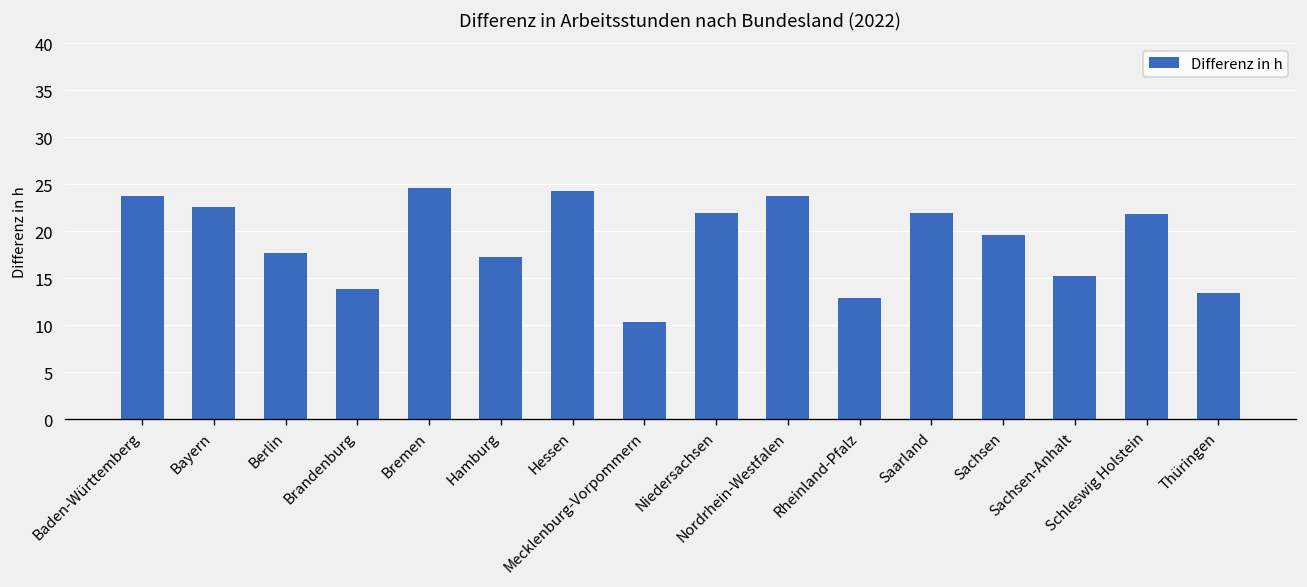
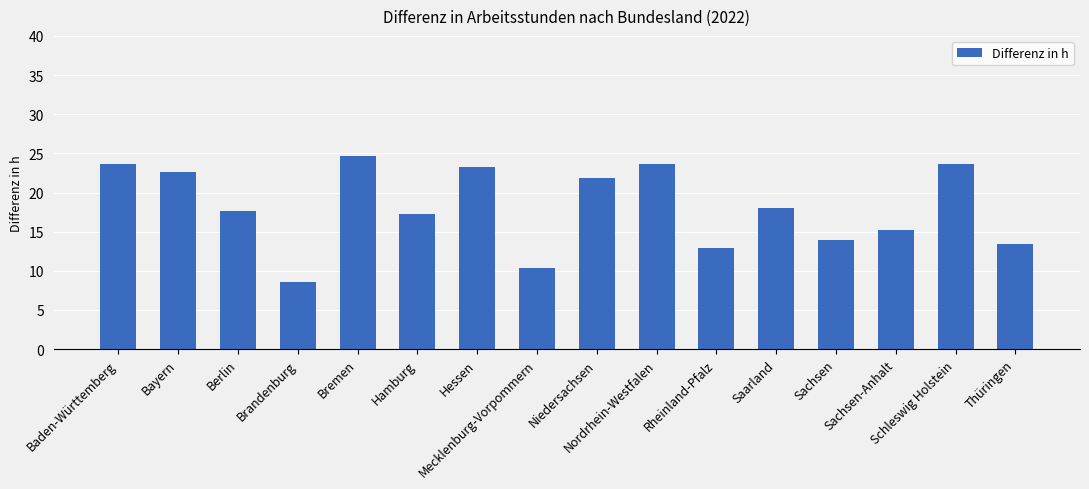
  {
    "Baden-Württemberg": 24,
    "Bayern": 23,
    "Berlin": 18,
-   "Brandenburg": 14,
+   "Brandenburg": 9,
    "Bremen": 25,
    "Hamburg": 17,
-   "Hessen": 24,
+   "Hessen": 23,
    "Mecklenburg-Vorpommern": 10,
    "Niedersachsen": 22,
    "Nordrhein-Westfalen": 24,
    "Rheinland-Pfalz": 13,
-   "Saarland": 22,
-   "Sachsen": 20,
+   "Saarland": 18,
+   "Sachsen": 14,
    "Sachsen-Anhalt": 15,
-   "Schleswig Holstein": 22,
+   "Schleswig Holstein": 24,
    "Thüringen": 13
  }
